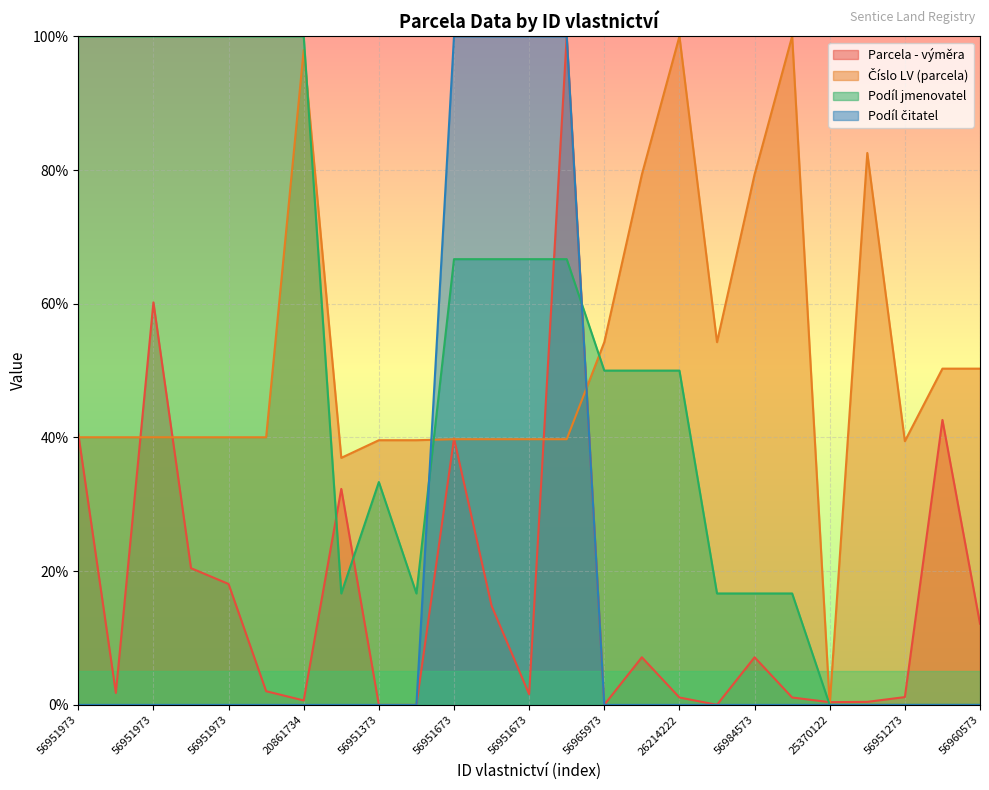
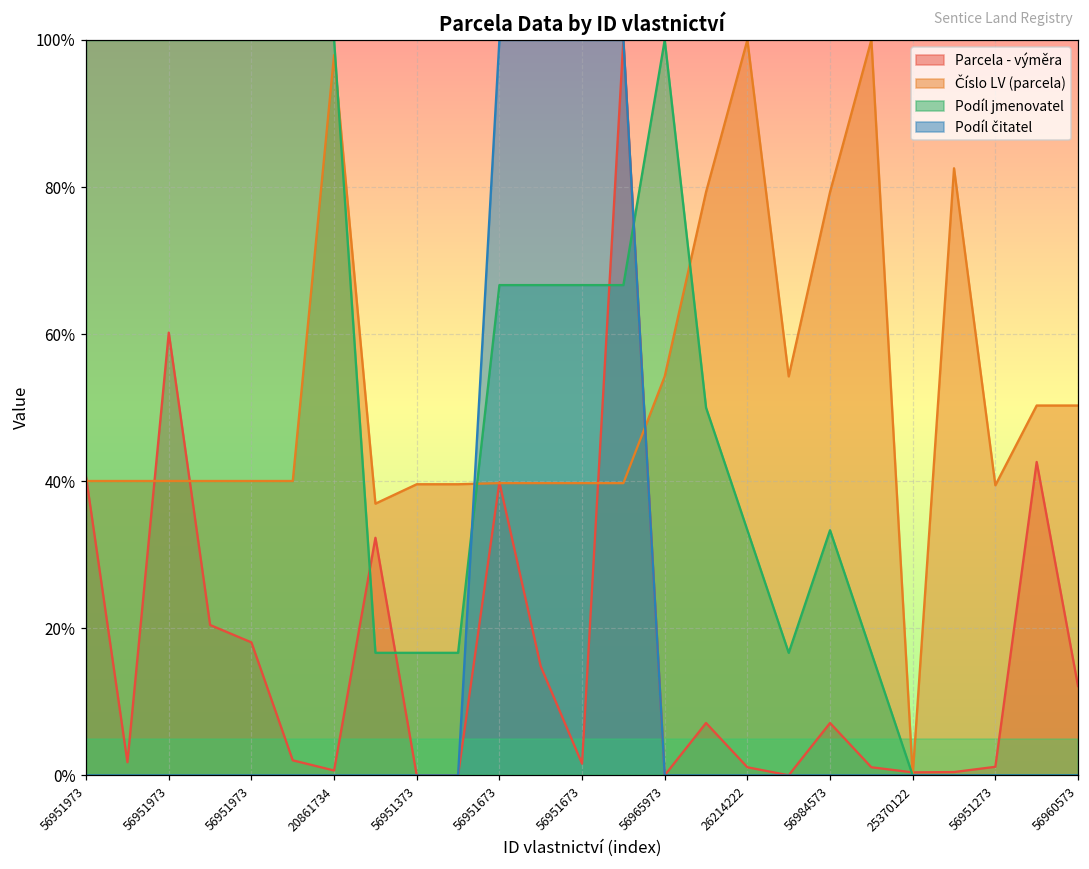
  {
    "Podíl jmenovatel": {
      "20861734": "100%",
-     "56951373": "33%",
-     "56965973": "50%",
-     "26214222": "50%",
-     "56984573": "17%"
+     "56951373": "17%",
+     "56965973": "100%",
+     "26214222": "33%",
+     "56984573": "33%"
    },
    "Podíl čitatel": {
      "20861734": "0%",
      "26214222": "0%",
      "56984573": "0%"
    }
  }
